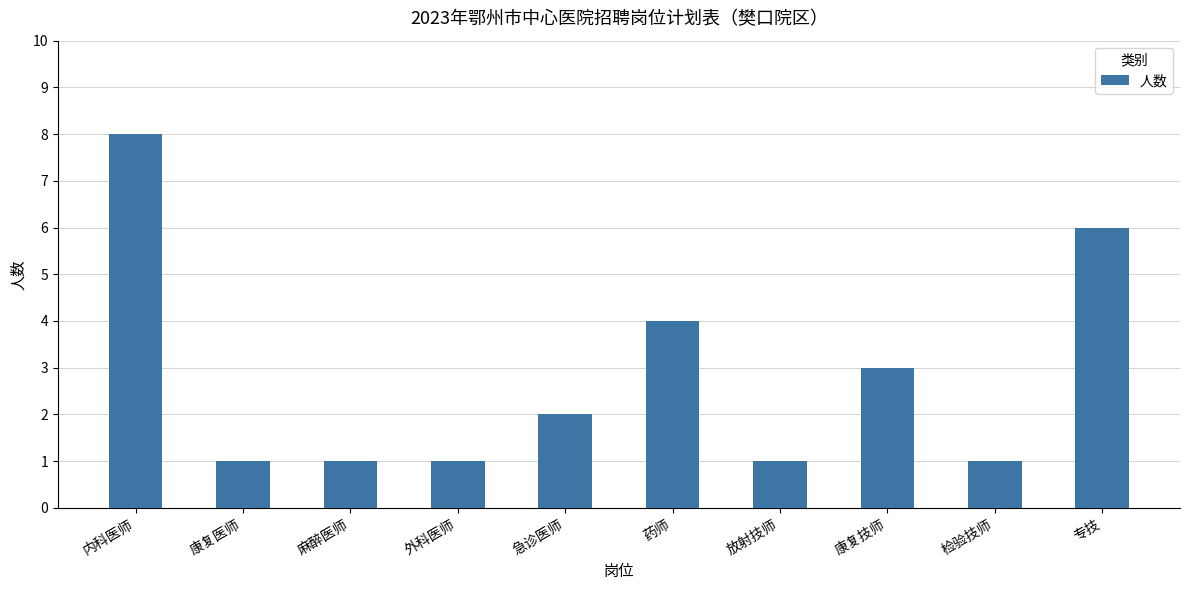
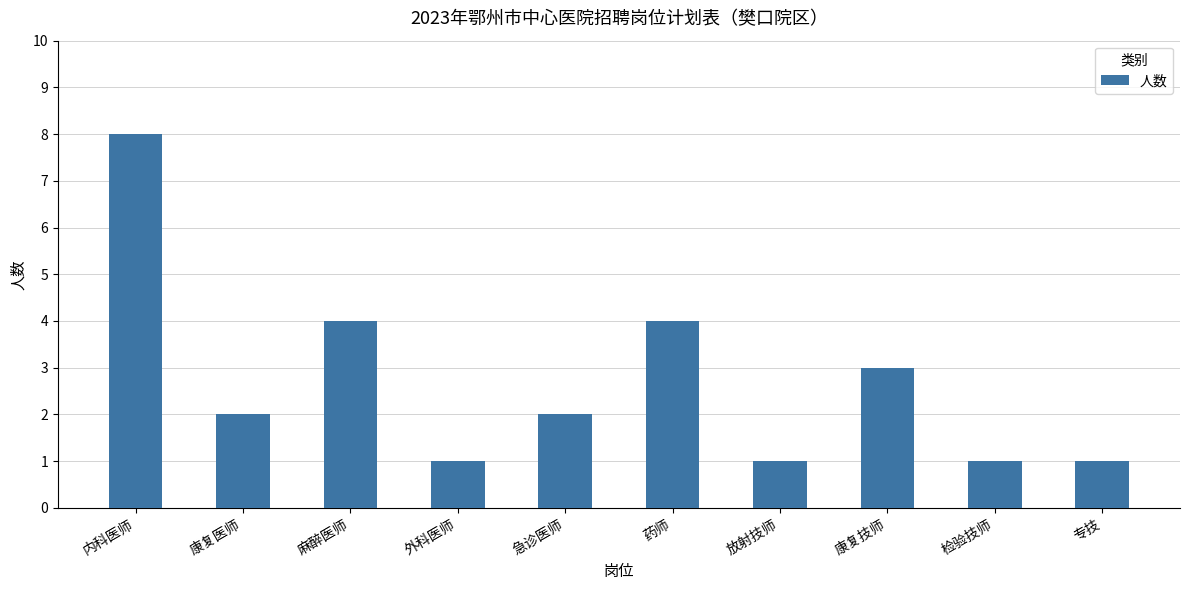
  {
    "内科医师": 8,
-   "康复医师": 1,
-   "麻醉医师": 1,
+   "康复医师": 2,
+   "麻醉医师": 4,
    "外科医师": 1,
    "急诊医师": 2,
    "药师": 4,
    "放射技师": 1,
    "康复技师": 3,
    "检验技师": 1,
-   "专技": 6
+   "专技": 1
  }
